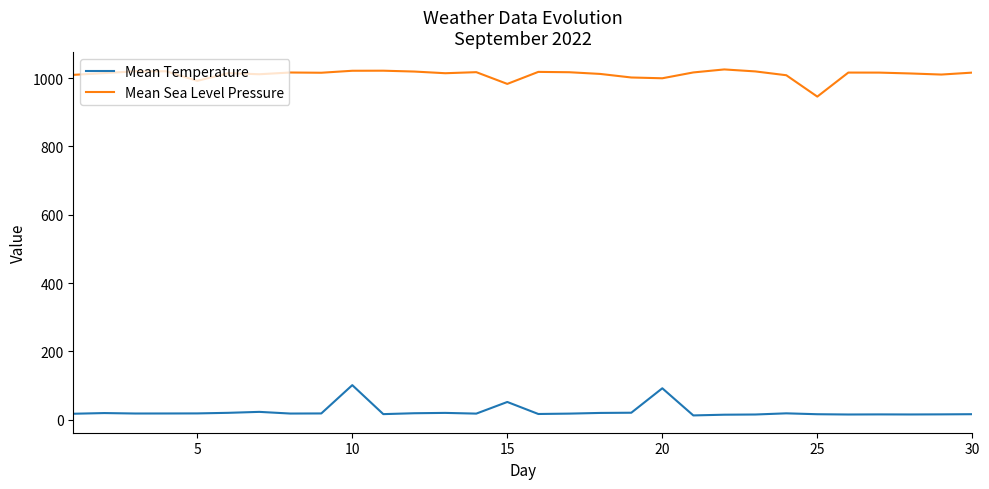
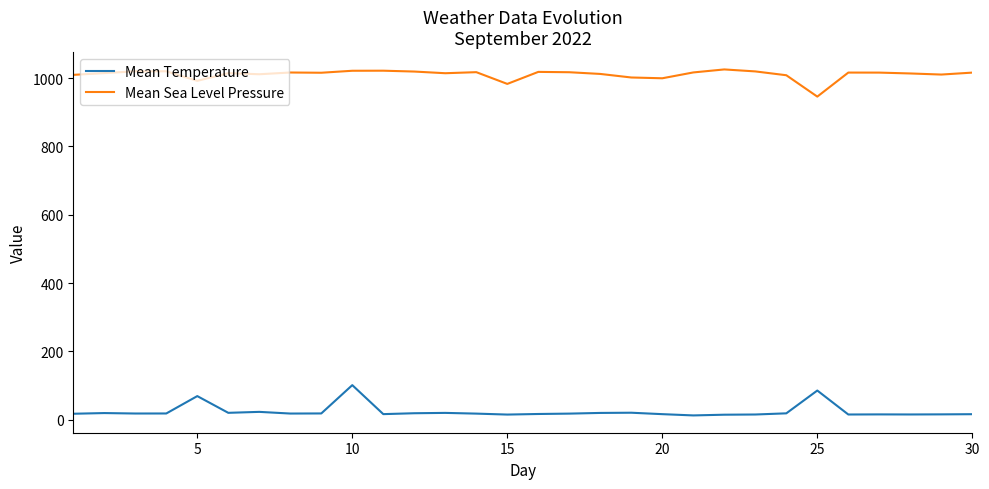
  {
    "Mean Temperature": {
-     "5": 20,
+     "5": 70,
      "10": 100,
-     "15": 50,
-     "20": 90,
-     "25": 20,
+     "15": 10,
+     "20": 20,
+     "25": 90,
      "30": 20
    },
    "Mean Sea Level Pressure": {
      "10": 1020,
      "15": 980,
      "20": 1000,
      "25": 950,
      "30": 1020
    }
  }
